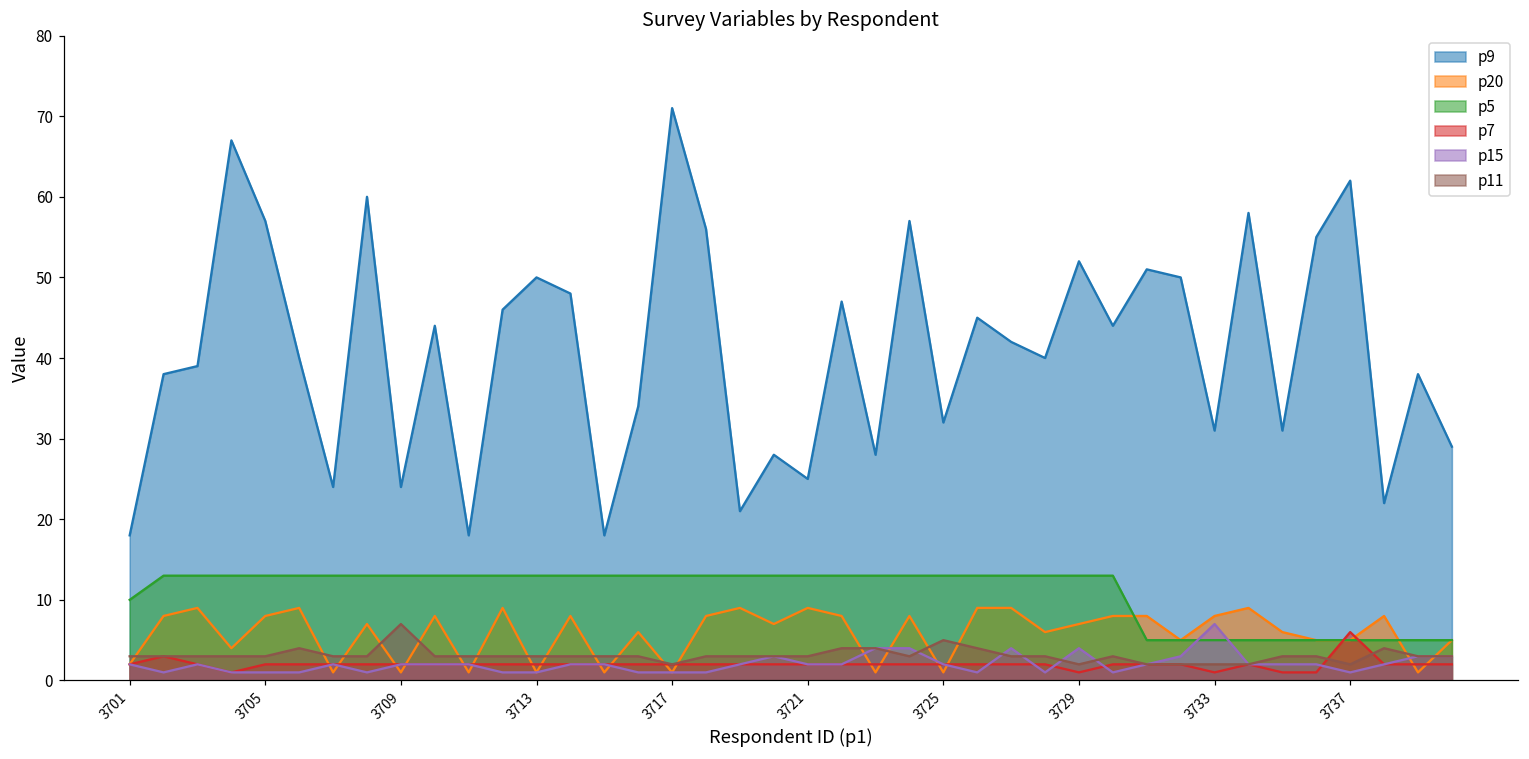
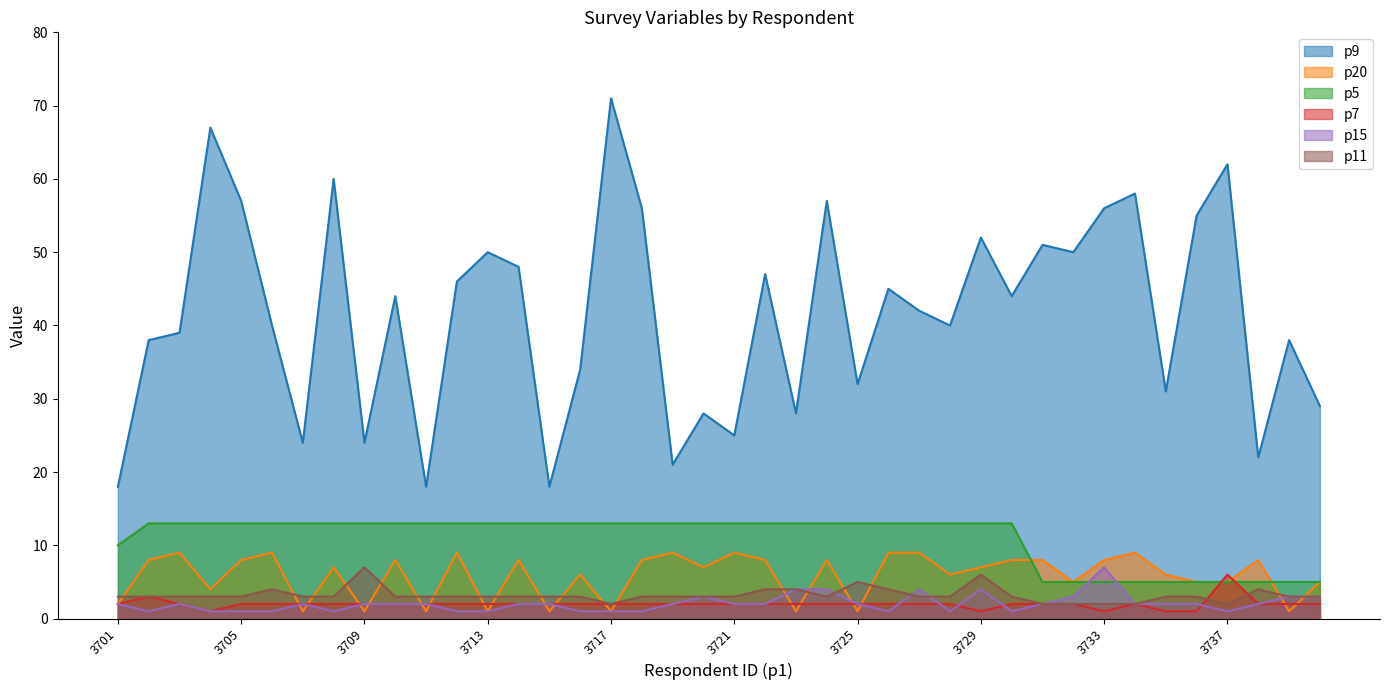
  {
    "p9": {
      "3701": 18,
      "3705": 57,
      "3709": 24,
      "3713": 50,
      "3717": 71,
      "3721": 25,
      "3725": 32,
      "3729": 52,
-     "3733": 31,
+     "3733": 56,
      "3737": 62
    },
    "p20": {
      "3705": 8,
      "3709": 1,
      "3721": 9,
      "3725": 1,
      "3729": 7,
      "3733": 8
    },
    "p5": {
      "3701": 10,
      "3705": 13,
      "3709": 13,
      "3713": 13,
      "3717": 13,
      "3721": 13,
      "3725": 13,
      "3729": 13,
      "3733": 5
    },
    "p7": {
      "3705": 2,
      "3713": 2,
      "3729": 1,
      "3733": 1,
      "3737": 6
    },
    "p15": {
      "3705": 1,
      "3729": 4,
      "3733": 7,
      "3737": 1
    },
    "p11": {
      "3701": 3,
      "3705": 3,
      "3709": 7,
      "3713": 3,
      "3721": 3,
      "3725": 5,
-     "3729": 2,
+     "3729": 6,
      "3733": 2,
      "3737": 2
    }
  }
